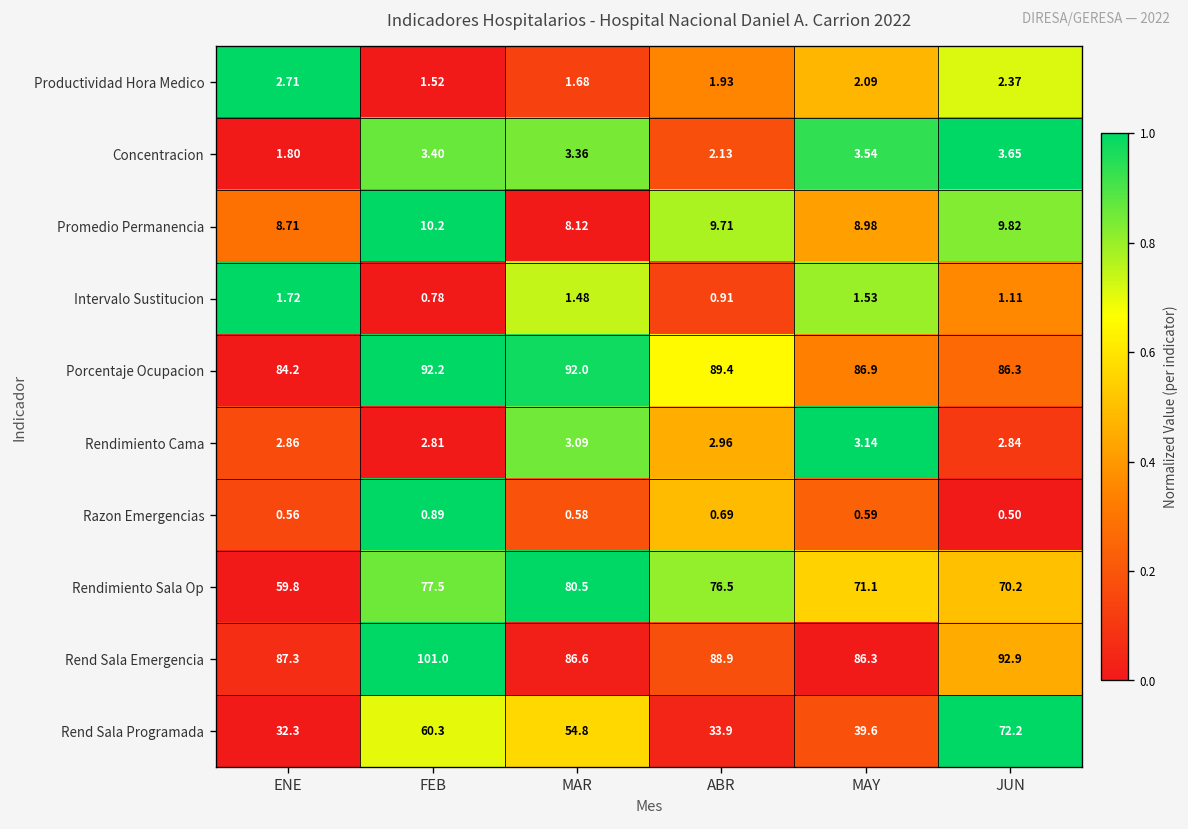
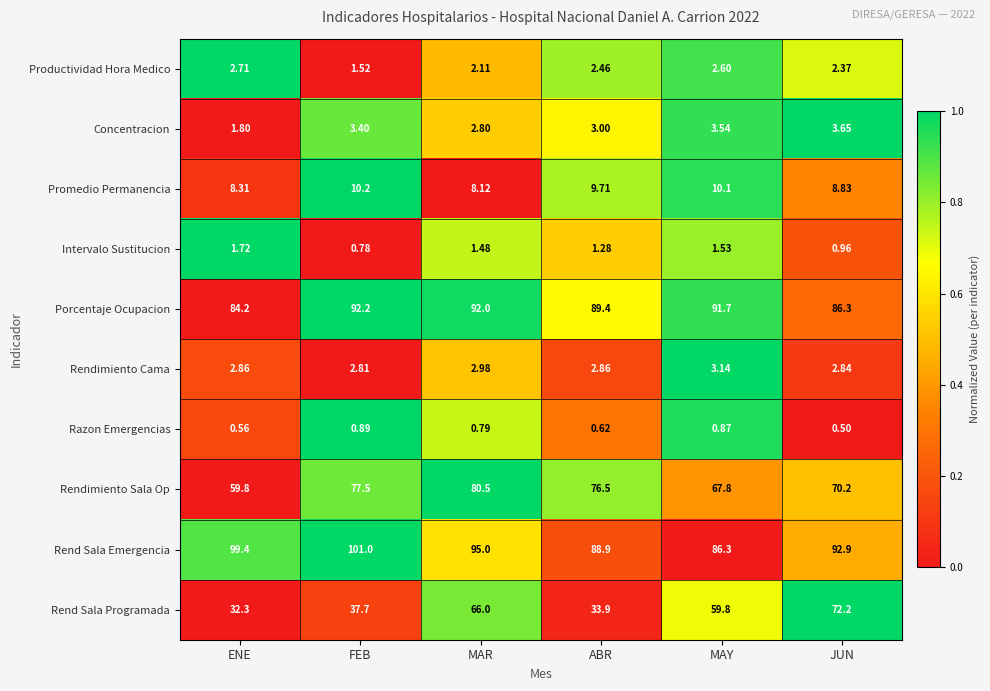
  {
    "Productividad Hora Medico": {
      "ENE": 2.71,
      "FEB": 1.52,
-     "MAR": 1.68,
-     "ABR": 1.93,
-     "MAY": 2.09,
+     "MAR": 2.11,
+     "ABR": 2.46,
+     "MAY": 2.60,
      "JUN": 2.37
    },
    "Concentracion": {
      "ENE": 1.80,
      "FEB": 3.40,
-     "MAR": 3.36,
-     "ABR": 2.13,
+     "MAR": 2.80,
+     "ABR": 3.00,
      "MAY": 3.54,
      "JUN": 3.65
    },
    "Promedio Permanencia": {
-     "ENE": 8.71,
+     "ENE": 8.31,
      "FEB": 10.2,
      "MAR": 8.12,
      "ABR": 9.71,
-     "MAY": 8.98,
-     "JUN": 9.82
+     "MAY": 10.1,
+     "JUN": 8.83
    },
    "Intervalo Sustitucion": {
      "ENE": 1.72,
      "FEB": 0.78,
      "MAR": 1.48,
-     "ABR": 0.91,
+     "ABR": 1.28,
      "MAY": 1.53,
-     "JUN": 1.11
+     "JUN": 0.96
    },
    "Porcentaje Ocupacion": {
      "ENE": 84.2,
      "FEB": 92.2,
      "MAR": 92.0,
      "ABR": 89.4,
-     "MAY": 86.9,
+     "MAY": 91.7,
      "JUN": 86.3
    },
    "Rendimiento Cama": {
      "ENE": 2.86,
      "FEB": 2.81,
-     "MAR": 3.09,
-     "ABR": 2.96,
+     "MAR": 2.98,
+     "ABR": 2.86,
      "MAY": 3.14,
      "JUN": 2.84
    },
    "Razon Emergencias": {
      "ENE": 0.56,
      "FEB": 0.89,
-     "MAR": 0.58,
-     "ABR": 0.69,
-     "MAY": 0.59,
+     "MAR": 0.79,
+     "ABR": 0.62,
+     "MAY": 0.87,
      "JUN": 0.50
    },
    "Rendimiento Sala Op": {
      "ENE": 59.8,
      "FEB": 77.5,
      "MAR": 80.5,
      "ABR": 76.5,
-     "MAY": 71.1,
+     "MAY": 67.8,
      "JUN": 70.2
    },
    "Rend Sala Emergencia": {
-     "ENE": 87.3,
+     "ENE": 99.4,
      "FEB": 101.0,
-     "MAR": 86.6,
+     "MAR": 95.0,
      "ABR": 88.9,
      "MAY": 86.3,
      "JUN": 92.9
    },
    "Rend Sala Programada": {
      "ENE": 32.3,
-     "FEB": 60.3,
-     "MAR": 54.8,
+     "FEB": 37.7,
+     "MAR": 66.0,
      "ABR": 33.9,
-     "MAY": 39.6,
+     "MAY": 59.8,
      "JUN": 72.2
    }
  }
